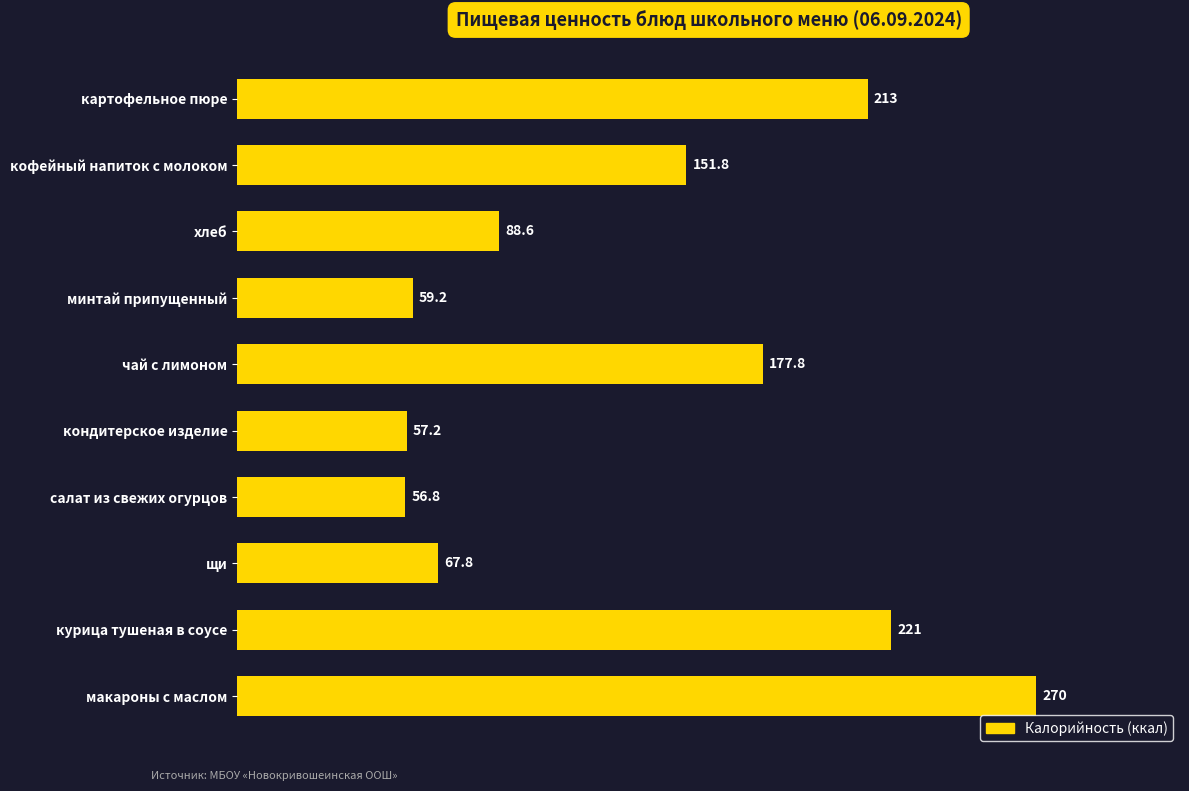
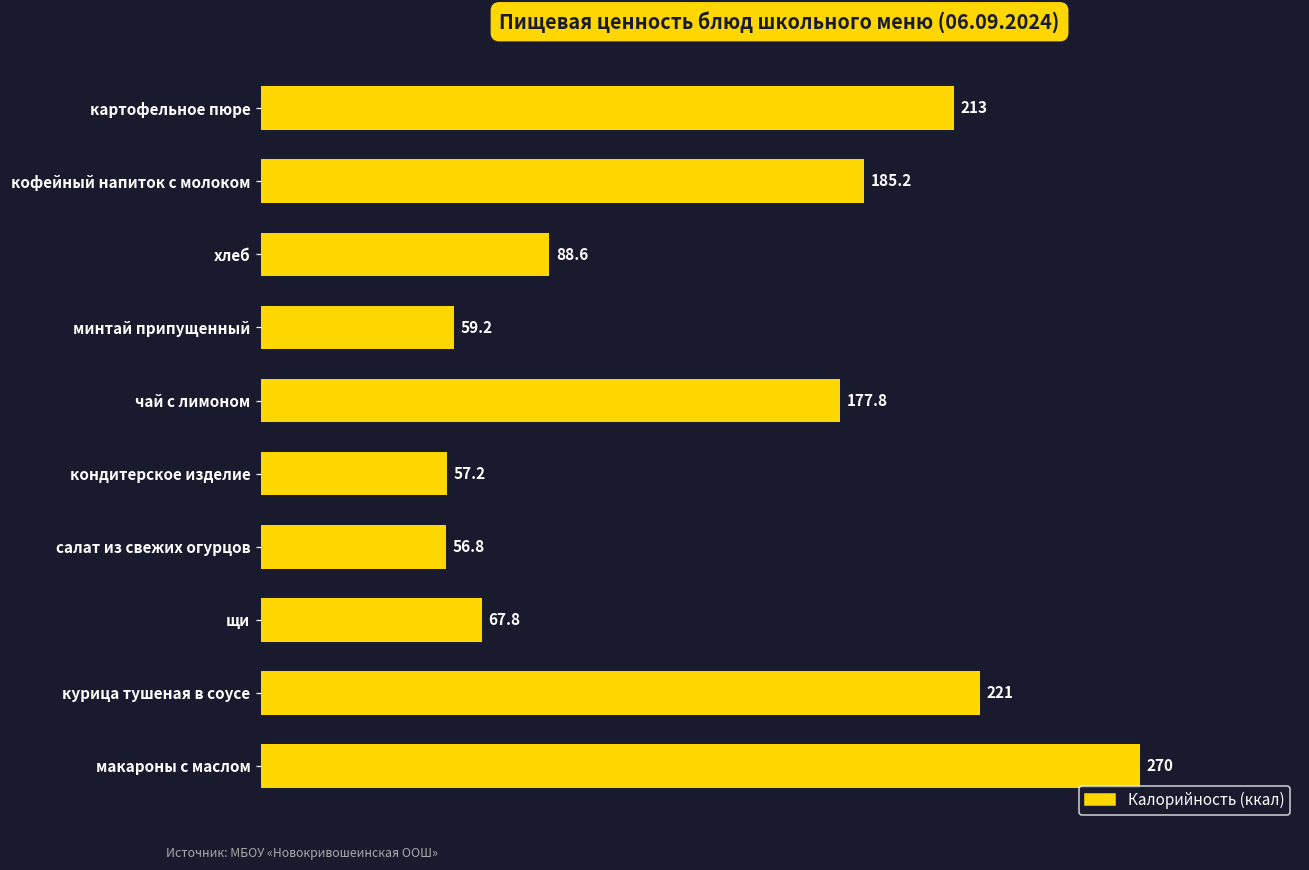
  {
    "картофельное пюре": 213,
-   "кофейный напиток с молоком": 151.8,
+   "кофейный напиток с молоком": 185.2,
    "хлеб": 88.6,
    "минтай припущенный": 59.2,
    "чай с лимоном": 177.8,
    "кондитерское изделие": 57.2,
    "салат из свежих огурцов": 56.8,
    "щи": 67.8,
    "курица тушеная в соусе": 221,
    "макароны с маслом": 270
  }
